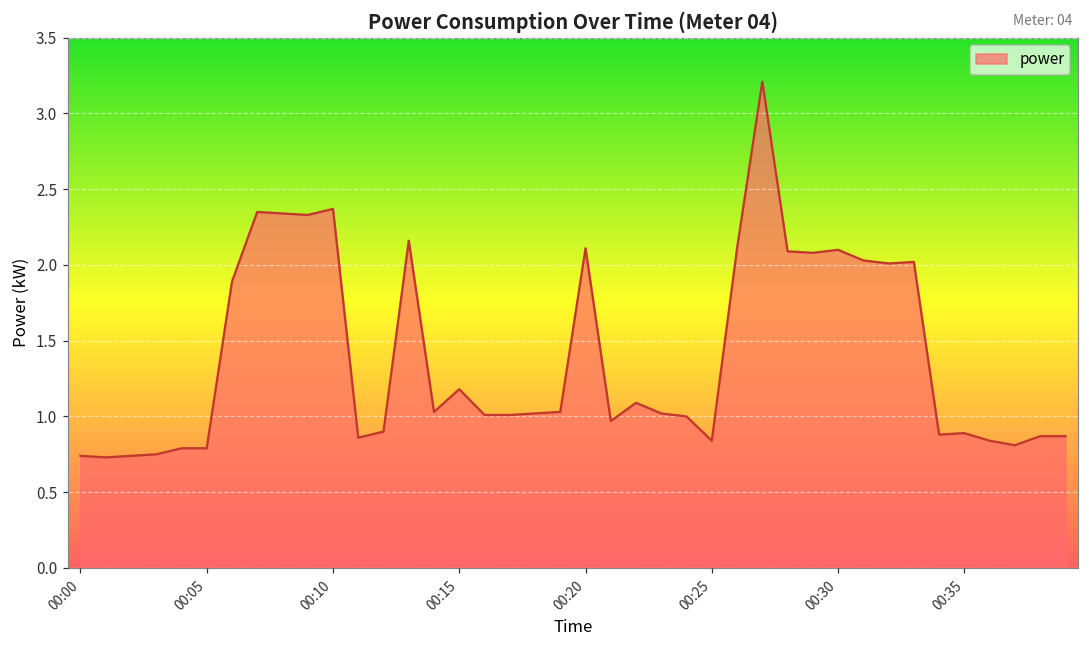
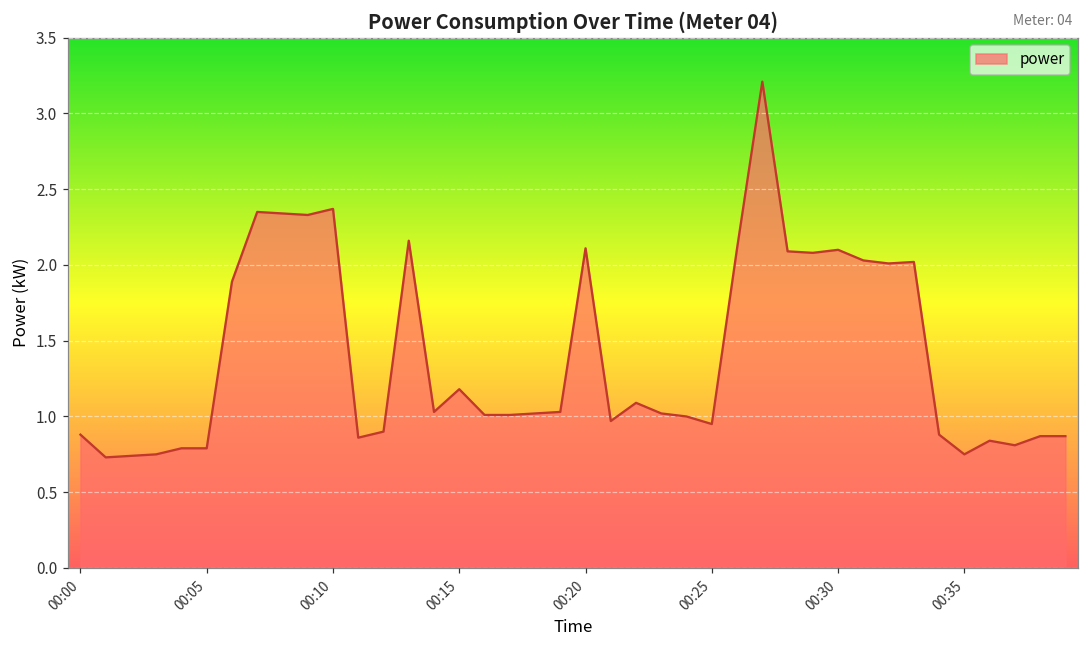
  {
-   "00:00": 0.74,
+   "00:00": 0.88,
    "00:05": 0.79,
    "00:10": 2.37,
    "00:15": 1.18,
    "00:20": 2.11,
-   "00:25": 0.84,
+   "00:25": 0.95,
    "00:30": 2.10,
-   "00:35": 0.89
+   "00:35": 0.75
  }
